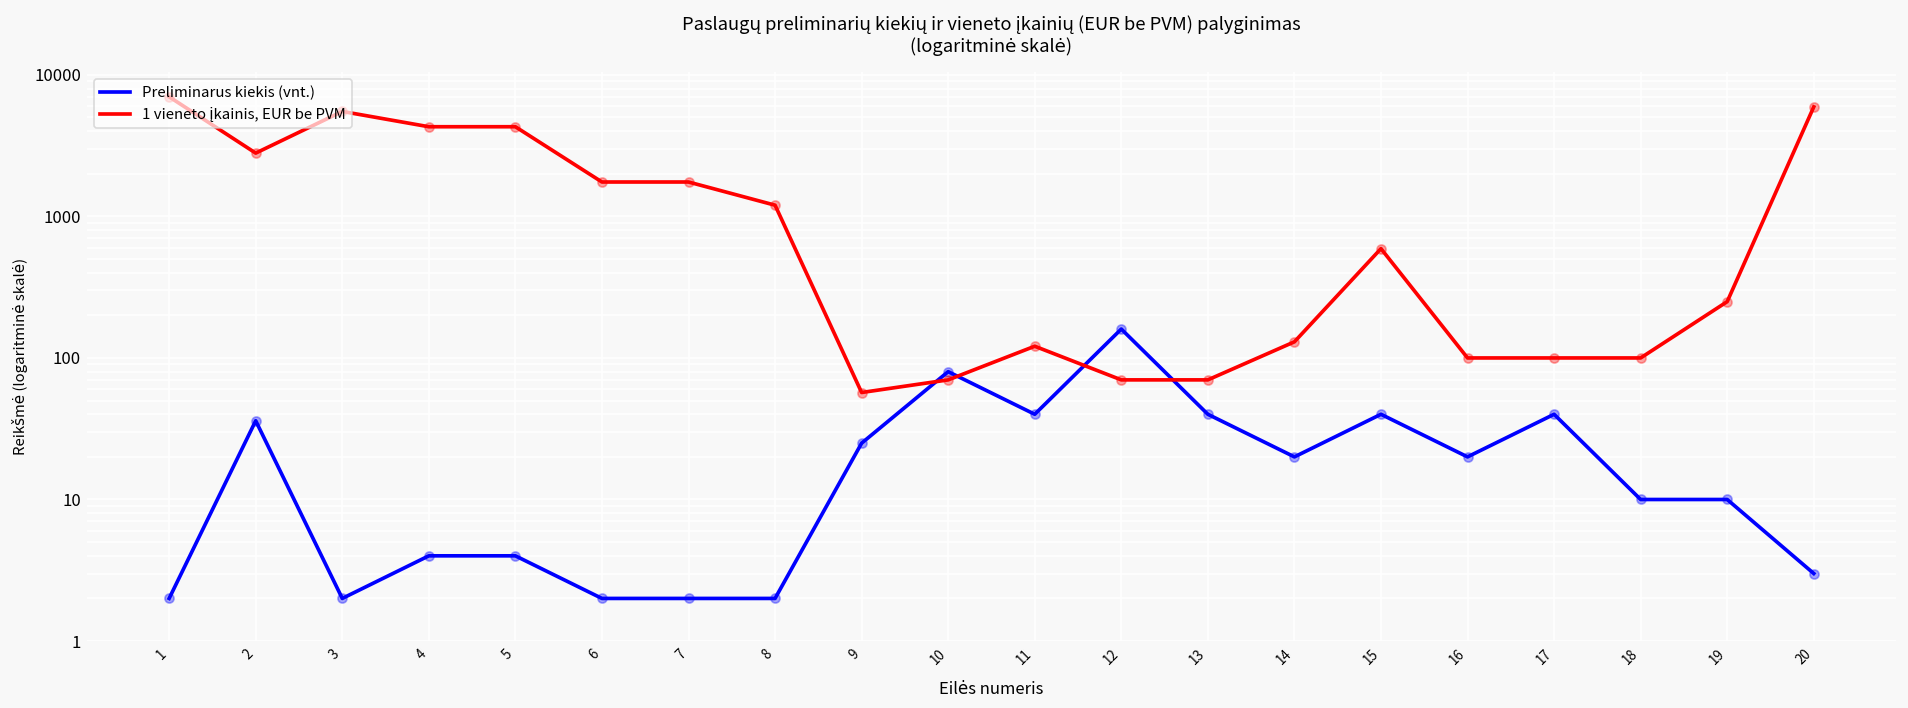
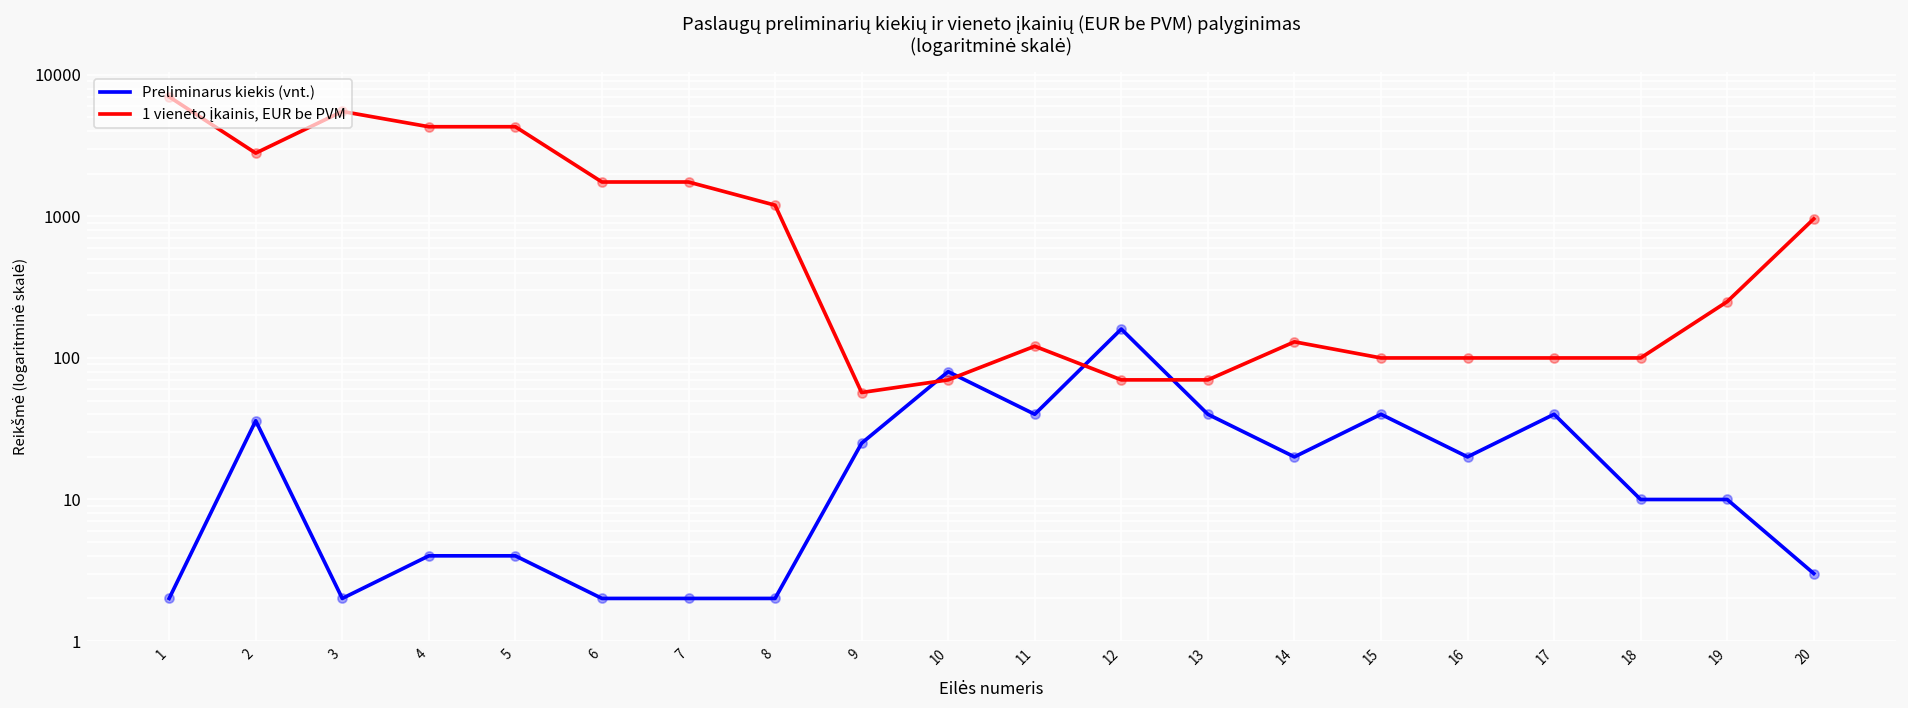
  {
    "Preliminarus kiekis (vnt.)": {
      "1": 2,
      "2": 36,
      "3": 2,
      "4": 4,
      "5": 4,
      "6": 2,
      "7": 2,
      "8": 2,
      "9": 25,
      "10": 80,
      "11": 40,
      "12": 160,
      "13": 40,
      "14": 20,
      "15": 40,
      "16": 20,
      "17": 40,
      "18": 10,
      "19": 10,
      "20": 3
    },
    "1 vieneto įkainis, EUR be PVM": {
      "2": 2800,
      "4": 4300,
      "5": 4300,
      "6": 1800,
      "7": 1800,
      "8": 1200,
      "9": 60,
      "10": 70,
      "11": 120,
      "12": 70,
      "13": 70,
      "14": 130,
-     "15": 600,
+     "15": 100,
      "16": 100,
      "17": 100,
      "18": 100,
      "19": 250,
-     "20": 6000
+     "20": 1000
    }
  }
